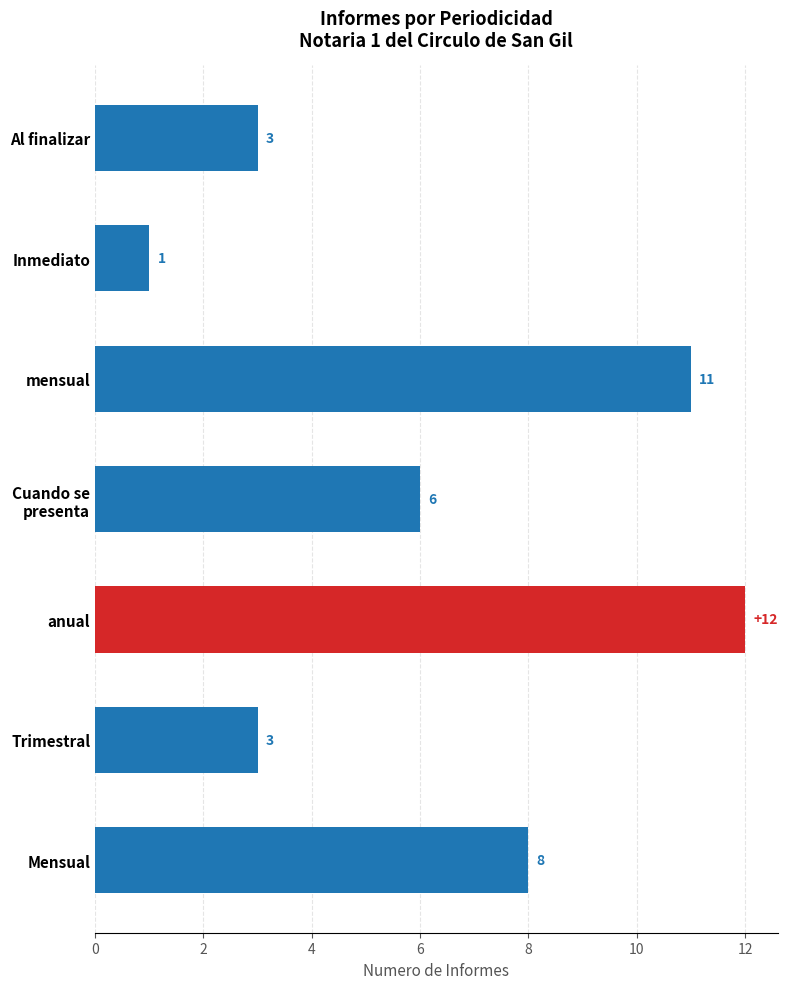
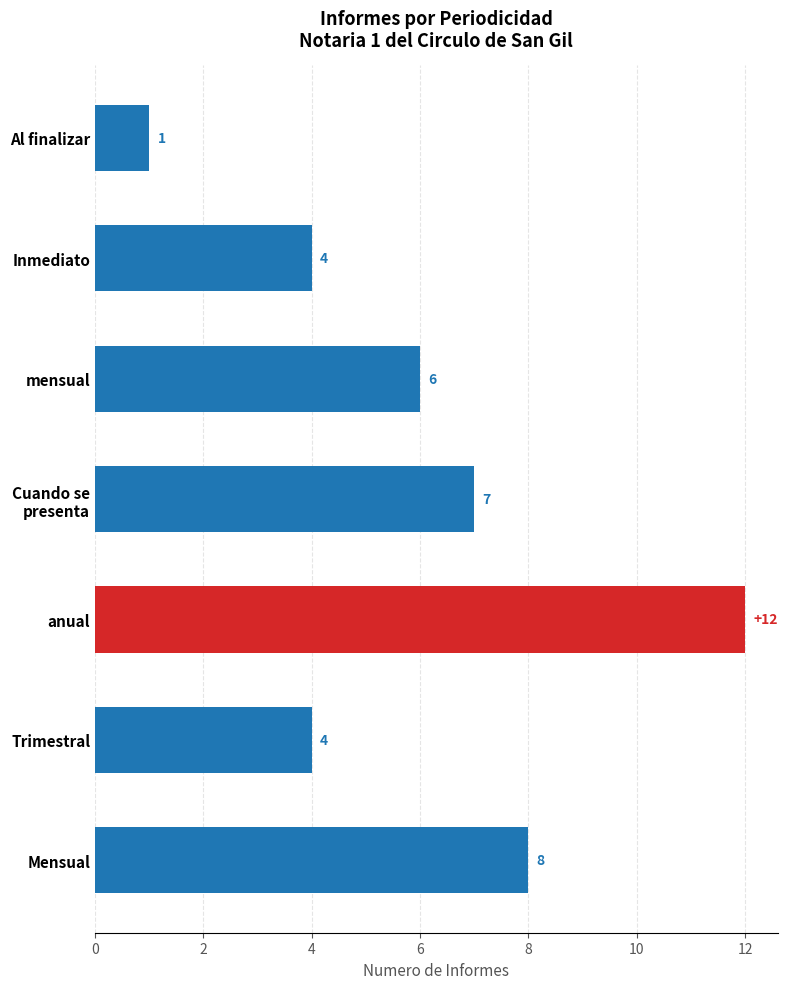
  {
-   "Al finalizar": "3",
-   "Inmediato": "1",
-   "mensual": "11",
-   "Cuando se presenta": "6",
+   "Al finalizar": "1",
+   "Inmediato": "4",
+   "mensual": "6",
+   "Cuando se presenta": "7",
    "anual": "+12",
-   "Trimestral": "3",
+   "Trimestral": "4",
    "Mensual": "8"
  }
